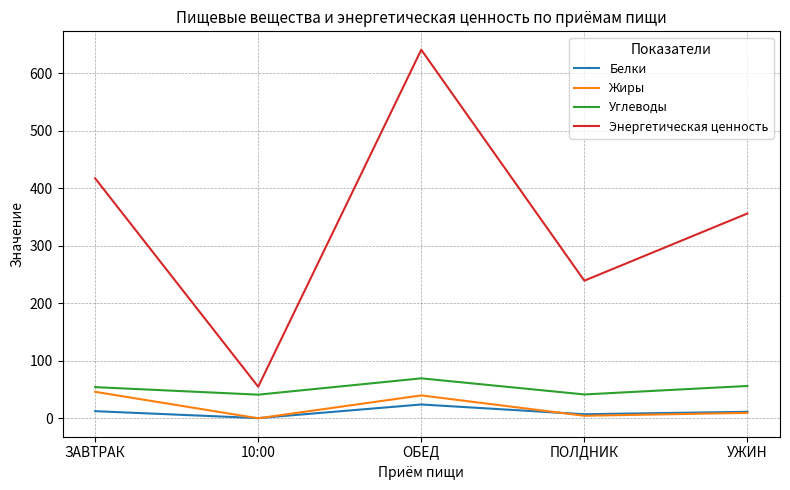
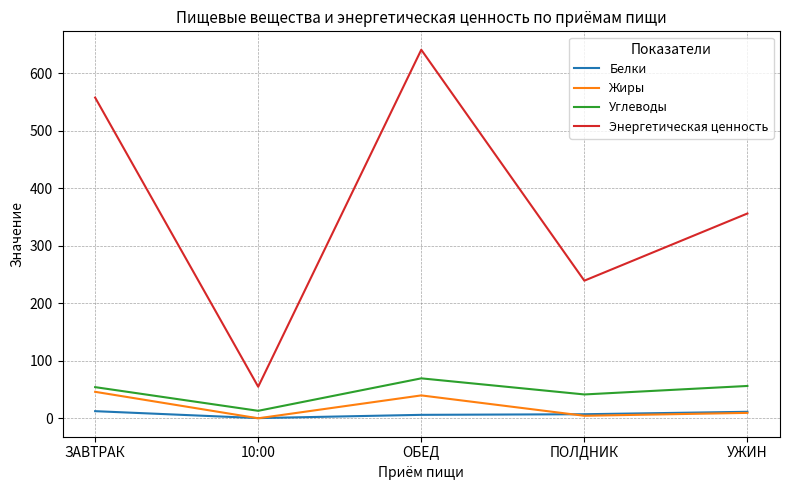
  {
    "Белки": {
      "ЗАВТРАК": 10,
-     "ОБЕД": 20
+     "ОБЕД": 10
    },
    "Жиры": {
      "ЗАВТРАК": 50,
      "ОБЕД": 40
    },
    "Углеводы": {
      "ЗАВТРАК": 50,
-     "10:00": 40,
+     "10:00": 10,
      "ОБЕД": 70,
      "ПОЛДНИК": 40,
      "УЖИН": 60
    },
    "Энергетическая ценность": {
-     "ЗАВТРАК": 420,
+     "ЗАВТРАК": 560,
      "10:00": 60,
      "ОБЕД": 640,
      "ПОЛДНИК": 240,
      "УЖИН": 360
    }
  }
